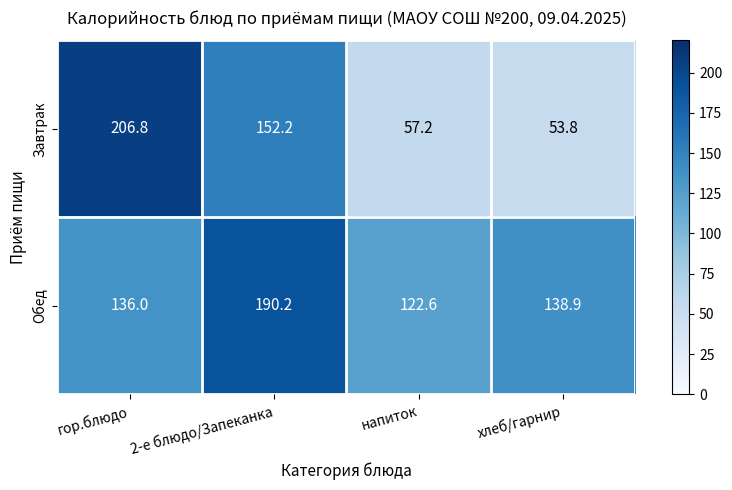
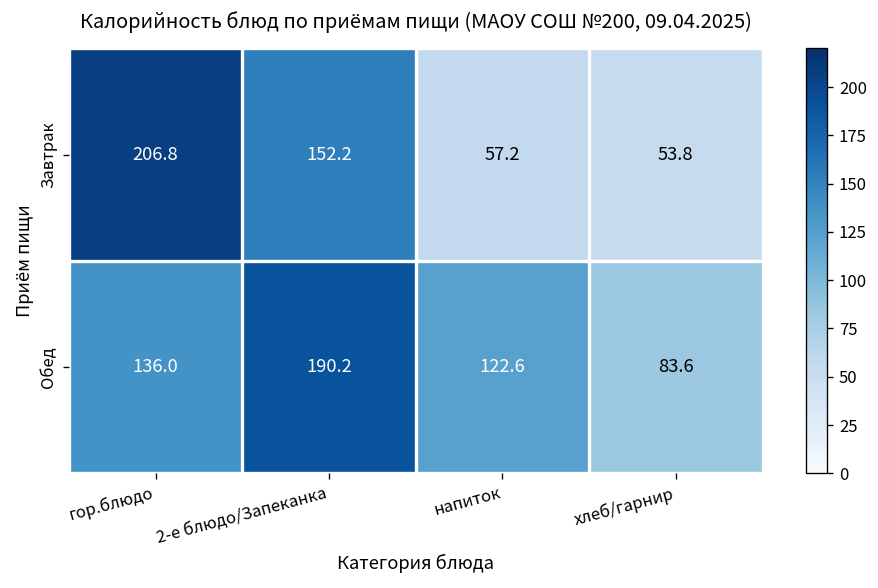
  {
    "Завтрак": {
      "гор.блюдо": 206.8,
      "2-е блюдо/Запеканка": 152.2,
      "напиток": 57.2,
      "хлеб/гарнир": 53.8
    },
    "Обед": {
      "гор.блюдо": 136.0,
      "2-е блюдо/Запеканка": 190.2,
      "напиток": 122.6,
-     "хлеб/гарнир": 138.9
+     "хлеб/гарнир": 83.6
    }
  }
